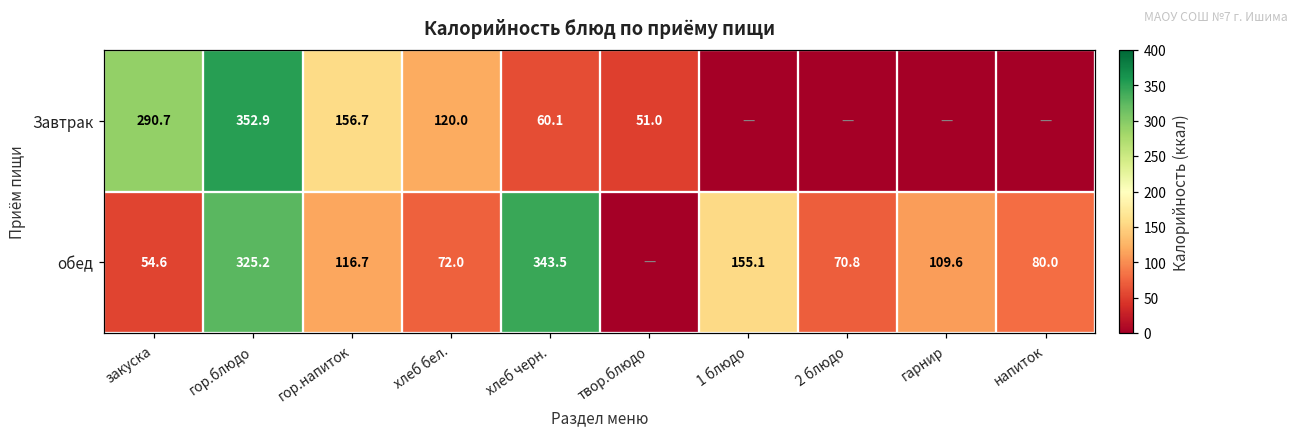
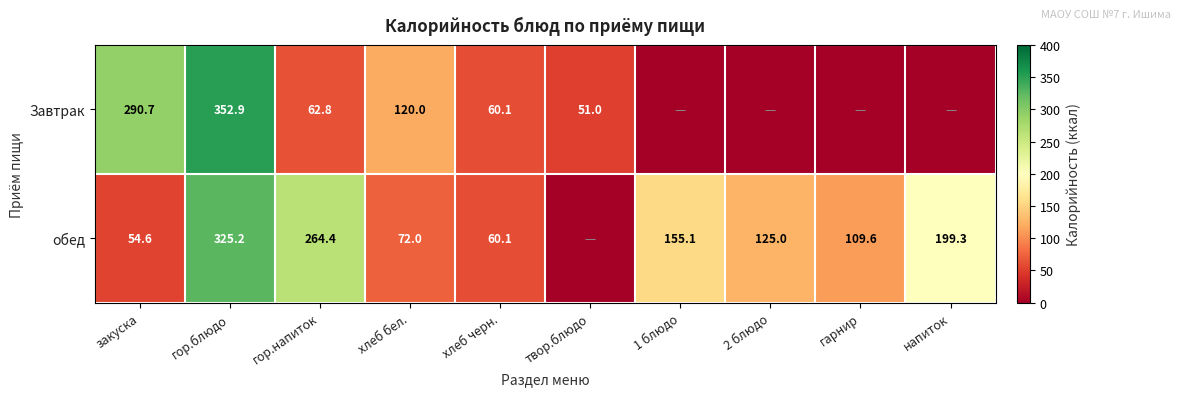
  {
    "Завтрак": {
      "закуска": 290.7,
      "гор.блюдо": 352.9,
-     "гор.напиток": 156.7,
+     "гор.напиток": 62.8,
      "хлеб бел.": 120.0,
      "хлеб черн.": 60.1,
      "твор.блюдо": 51.0
    },
    "обед": {
      "закуска": 54.6,
      "гор.блюдо": 325.2,
-     "гор.напиток": 116.7,
+     "гор.напиток": 264.4,
      "хлеб бел.": 72.0,
-     "хлеб черн.": 343.5,
+     "хлеб черн.": 60.1,
      "1 блюдо": 155.1,
-     "2 блюдо": 70.8,
+     "2 блюдо": 125.0,
      "гарнир": 109.6,
-     "напиток": 80.0
+     "напиток": 199.3
    }
  }
